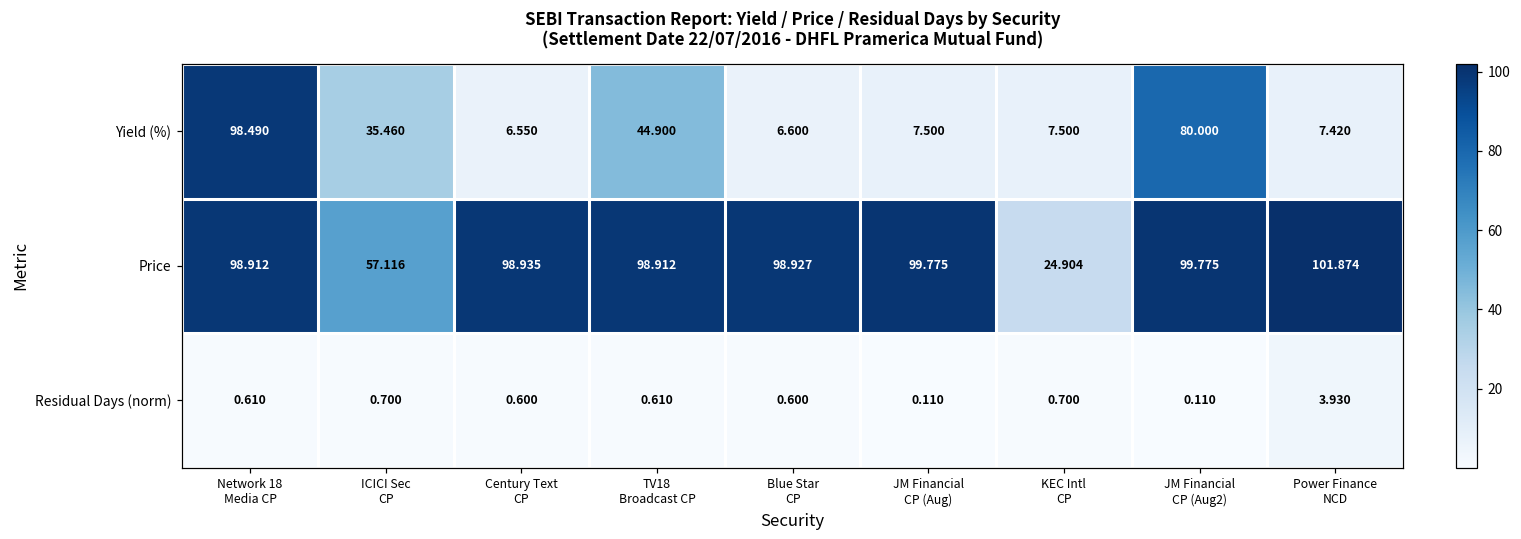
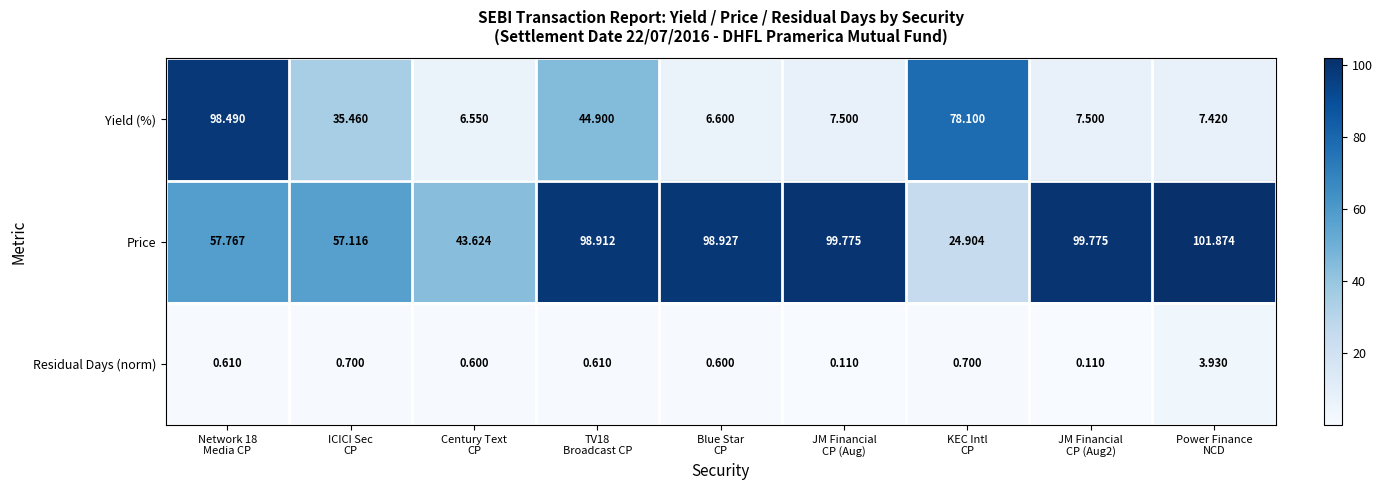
  {
    "Yield (%)": {
      "Network 18 Media CP": 98.490,
      "ICICI Sec CP": 35.460,
      "Century Text CP": 6.550,
      "TV18 Broadcast CP": 44.900,
      "Blue Star CP": 6.600,
      "JM Financial CP (Aug)": 7.500,
-     "KEC Intl CP": 7.500,
-     "JM Financial CP (Aug2)": 80.000,
+     "KEC Intl CP": 78.100,
+     "JM Financial CP (Aug2)": 7.500,
      "Power Finance NCD": 7.420
    },
    "Price": {
-     "Network 18 Media CP": 98.912,
+     "Network 18 Media CP": 57.767,
      "ICICI Sec CP": 57.116,
-     "Century Text CP": 98.935,
+     "Century Text CP": 43.624,
      "TV18 Broadcast CP": 98.912,
      "Blue Star CP": 98.927,
      "JM Financial CP (Aug)": 99.775,
      "KEC Intl CP": 24.904,
      "JM Financial CP (Aug2)": 99.775,
      "Power Finance NCD": 101.874
    },
    "Residual Days (norm)": {
      "Network 18 Media CP": 0.610,
      "ICICI Sec CP": 0.700,
      "Century Text CP": 0.600,
      "TV18 Broadcast CP": 0.610,
      "Blue Star CP": 0.600,
      "JM Financial CP (Aug)": 0.110,
      "KEC Intl CP": 0.700,
      "JM Financial CP (Aug2)": 0.110,
      "Power Finance NCD": 3.930
    }
  }
